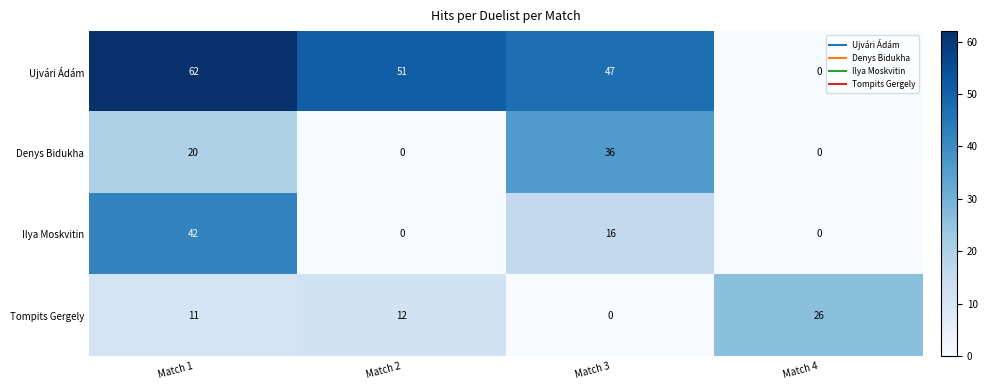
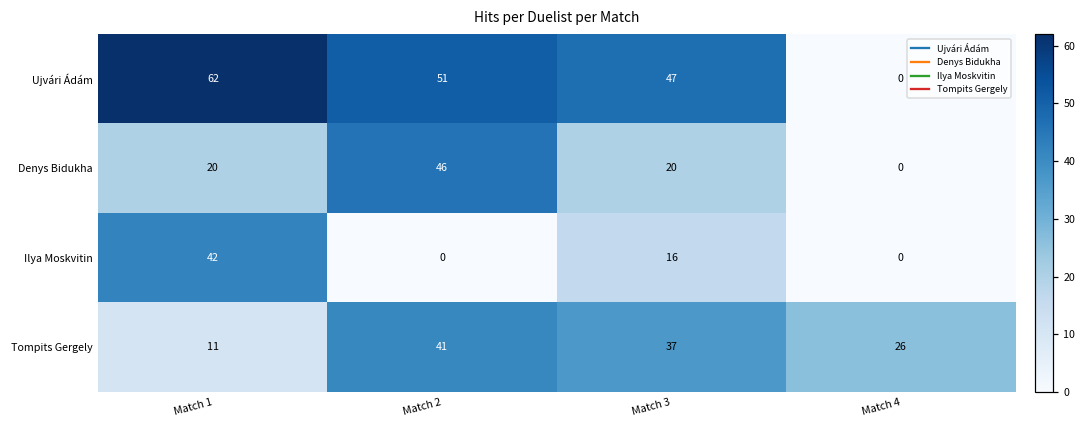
  {
    "Ujvári Ádám": {
      "Match 1": 62,
      "Match 2": 51,
      "Match 3": 47,
      "Match 4": 0
    },
    "Denys Bidukha": {
      "Match 1": 20,
-     "Match 2": 0,
-     "Match 3": 36,
+     "Match 2": 46,
+     "Match 3": 20,
      "Match 4": 0
    },
    "Ilya Moskvitin": {
      "Match 1": 42,
      "Match 2": 0,
      "Match 3": 16,
      "Match 4": 0
    },
    "Tompits Gergely": {
      "Match 1": 11,
-     "Match 2": 12,
-     "Match 3": 0,
+     "Match 2": 41,
+     "Match 3": 37,
      "Match 4": 26
    }
  }
